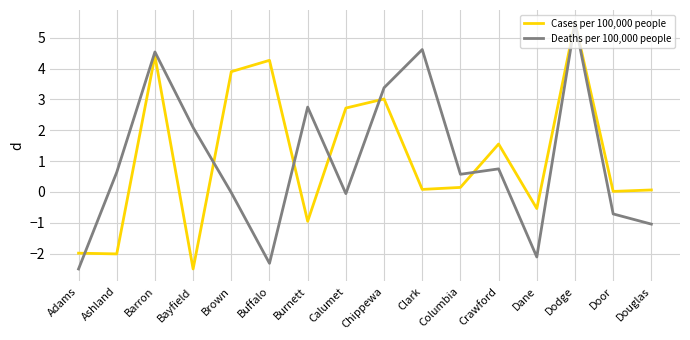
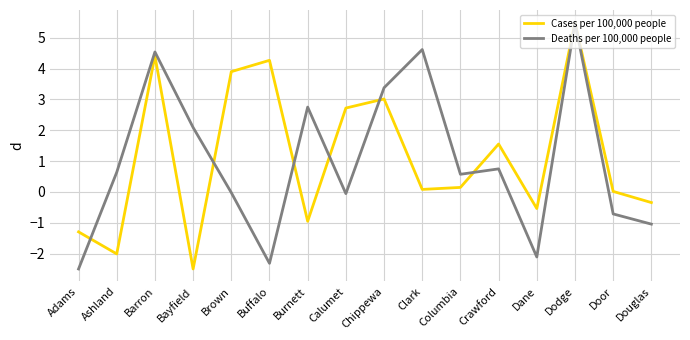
  {
    "Cases per 100,000 people": {
-     "Adams": -2.0,
+     "Adams": -1.3,
      "Ashland": -2.0,
      "Barron": 4.4,
      "Bayfield": -2.5,
      "Brown": 3.9,
      "Buffalo": 4.3,
      "Burnett": -1.0,
      "Calumet": 2.7,
      "Chippewa": 3.0,
      "Clark": 0.1,
      "Columbia": 0.1,
      "Crawford": 1.6,
      "Dane": -0.5,
      "Door": 0.0,
-     "Douglas": 0.1
+     "Douglas": -0.3
    },
    "Deaths per 100,000 people": {
      "Adams": -2.5,
      "Ashland": 0.6,
      "Barron": 4.5,
      "Bayfield": 2.1,
      "Brown": 0.0,
      "Buffalo": -2.3,
      "Burnett": 2.8,
      "Calumet": -0.1,
      "Chippewa": 3.4,
      "Clark": 4.6,
      "Columbia": 0.6,
      "Crawford": 0.7,
      "Dane": -2.1,
      "Door": -0.7,
      "Douglas": -1.0
    }
  }
